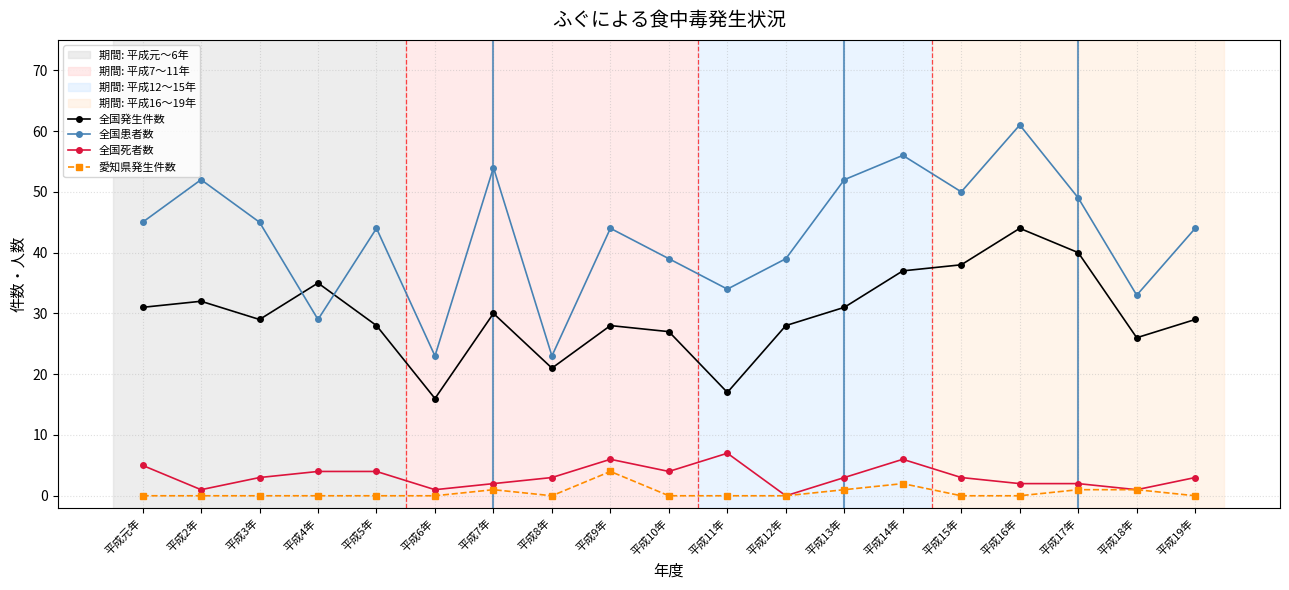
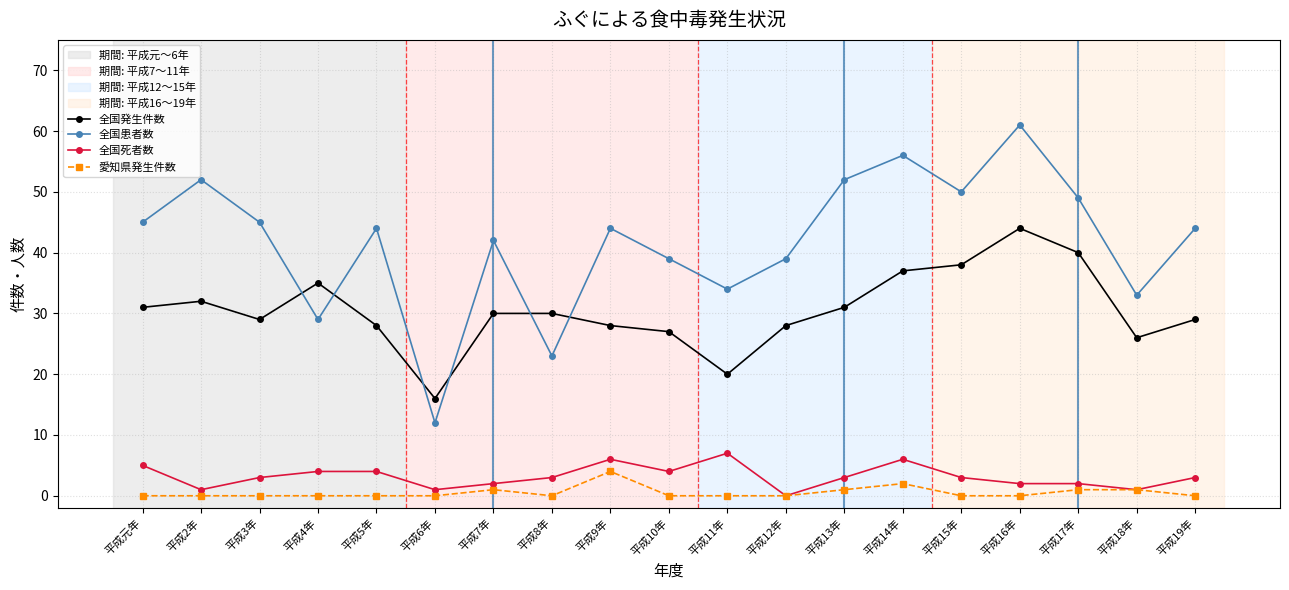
  {
    "全国発生件数": {
      "平成元年": 31,
      "平成2年": 32,
      "平成3年": 29,
      "平成4年": 35,
      "平成5年": 28,
      "平成6年": 16,
      "平成7年": 30,
-     "平成8年": 21,
+     "平成8年": 30,
      "平成9年": 28,
      "平成10年": 27,
-     "平成11年": 17,
+     "平成11年": 20,
      "平成12年": 28,
      "平成13年": 31,
      "平成14年": 37,
      "平成15年": 38,
      "平成16年": 44,
      "平成17年": 40,
      "平成18年": 26,
      "平成19年": 29
    },
    "全国患者数": {
      "平成元年": 45,
      "平成2年": 52,
      "平成3年": 45,
      "平成4年": 29,
      "平成5年": 44,
-     "平成6年": 23,
-     "平成7年": 54,
+     "平成6年": 12,
+     "平成7年": 42,
      "平成8年": 23,
      "平成9年": 44,
      "平成10年": 39,
      "平成11年": 34,
      "平成12年": 39,
      "平成13年": 52,
      "平成14年": 56,
      "平成15年": 50,
      "平成16年": 61,
      "平成17年": 49,
      "平成18年": 33,
      "平成19年": 44
    },
    "全国死者数": {
      "平成元年": 5,
      "平成2年": 1,
      "平成3年": 3,
      "平成4年": 4,
      "平成5年": 4,
      "平成6年": 1,
      "平成7年": 2,
      "平成8年": 3,
      "平成9年": 6,
      "平成10年": 4,
      "平成11年": 7,
      "平成13年": 3,
      "平成14年": 6,
      "平成15年": 3,
      "平成16年": 2,
      "平成17年": 2,
      "平成19年": 3
    },
    "愛知県発生件数": {
      "平成元年": 0,
      "平成2年": 0,
      "平成3年": 0,
      "平成4年": 0,
      "平成5年": 0,
      "平成6年": 0,
      "平成7年": 1,
      "平成8年": 0,
      "平成9年": 4,
      "平成10年": 0,
      "平成11年": 0,
      "平成13年": 1,
      "平成14年": 2,
      "平成15年": 0,
      "平成16年": 0,
      "平成17年": 1,
      "平成19年": 0
    }
  }
